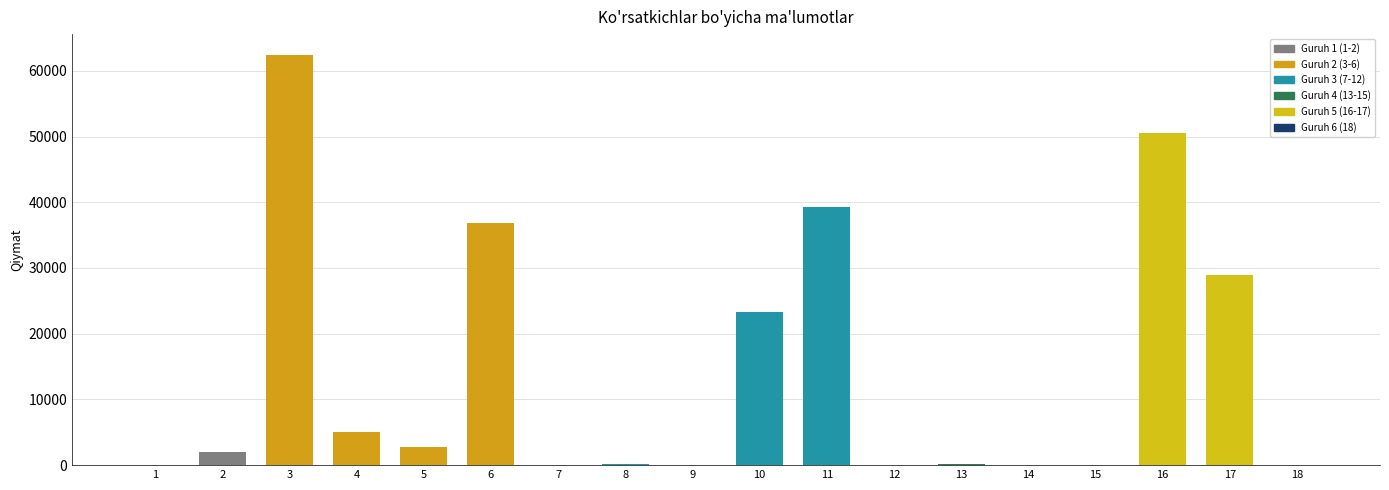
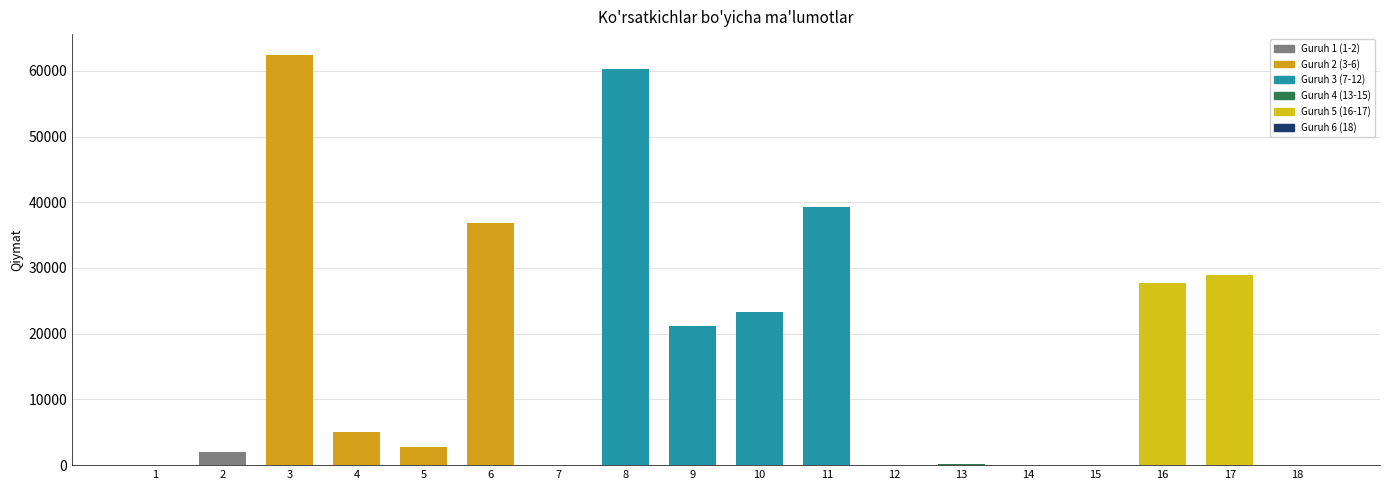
  {
    "2": 2000,
    "3": 62000,
    "4": 5000,
    "5": 3000,
    "6": 37000,
-   "8": 0,
-   "9": 0,
+   "8": 60000,
+   "9": 21000,
    "10": 23000,
    "11": 39000,
    "12": 0,
-   "16": 51000,
+   "16": 28000,
    "17": 29000
  }
